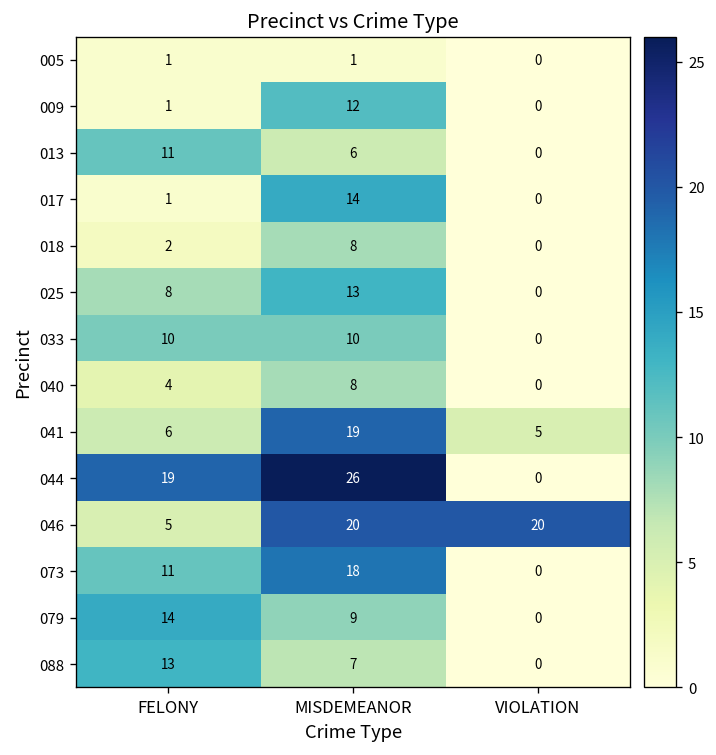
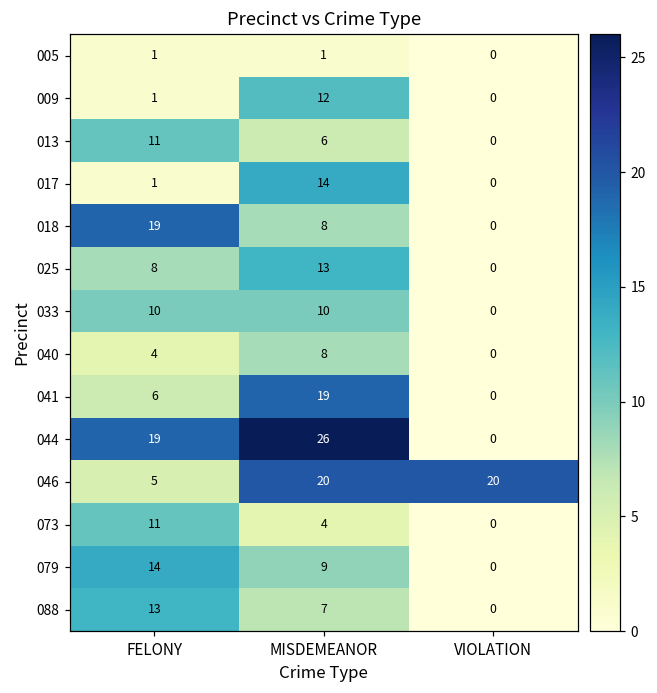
  {
    "005": {
      "FELONY": 1,
      "MISDEMEANOR": 1,
      "VIOLATION": 0
    },
    "009": {
      "FELONY": 1,
      "MISDEMEANOR": 12,
      "VIOLATION": 0
    },
    "013": {
      "FELONY": 11,
      "MISDEMEANOR": 6,
      "VIOLATION": 0
    },
    "017": {
      "FELONY": 1,
      "MISDEMEANOR": 14,
      "VIOLATION": 0
    },
    "018": {
-     "FELONY": 2,
+     "FELONY": 19,
      "MISDEMEANOR": 8,
      "VIOLATION": 0
    },
    "025": {
      "FELONY": 8,
      "MISDEMEANOR": 13,
      "VIOLATION": 0
    },
    "033": {
      "FELONY": 10,
      "MISDEMEANOR": 10,
      "VIOLATION": 0
    },
    "040": {
      "FELONY": 4,
      "MISDEMEANOR": 8,
      "VIOLATION": 0
    },
    "041": {
      "FELONY": 6,
      "MISDEMEANOR": 19,
-     "VIOLATION": 5
+     "VIOLATION": 0
    },
    "044": {
      "FELONY": 19,
      "MISDEMEANOR": 26,
      "VIOLATION": 0
    },
    "046": {
      "FELONY": 5,
      "MISDEMEANOR": 20,
      "VIOLATION": 20
    },
    "073": {
      "FELONY": 11,
-     "MISDEMEANOR": 18,
+     "MISDEMEANOR": 4,
      "VIOLATION": 0
    },
    "079": {
      "FELONY": 14,
      "MISDEMEANOR": 9,
      "VIOLATION": 0
    },
    "088": {
      "FELONY": 13,
      "MISDEMEANOR": 7,
      "VIOLATION": 0
    }
  }
